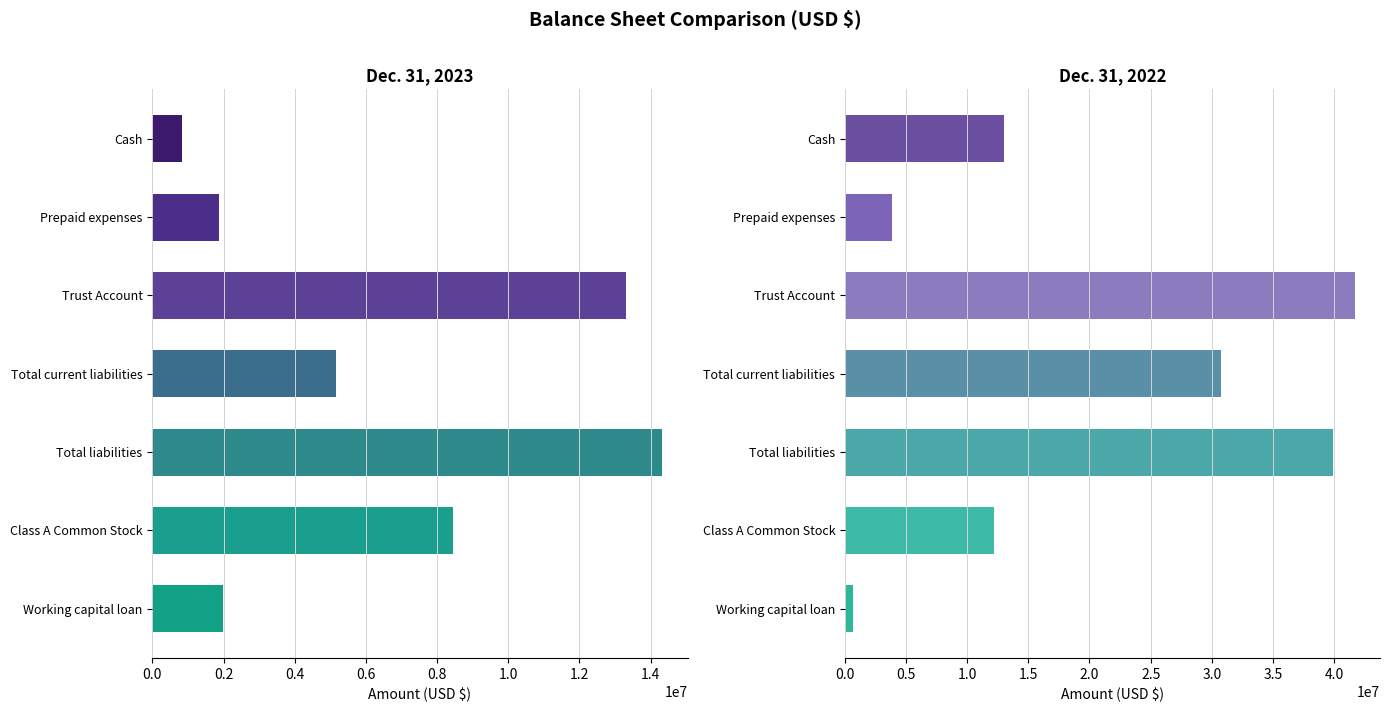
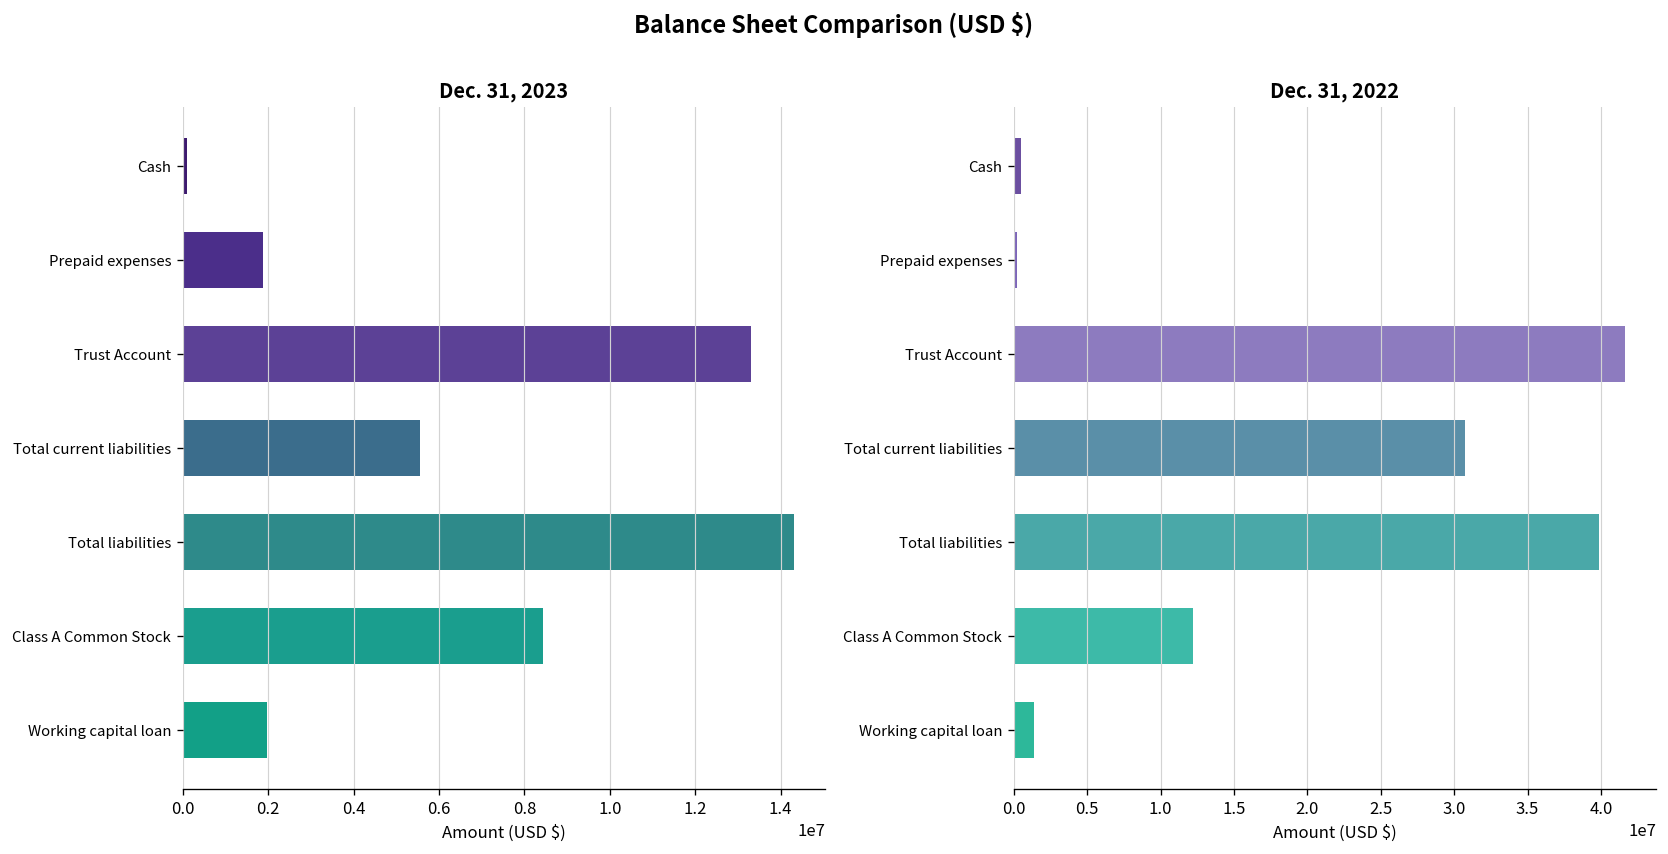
  {
    "Dec. 31, 2023": {
-     "Cash": 800000,
+     "Cash": 100000,
      "Prepaid expenses": 1900000,
      "Trust Account": 13300000,
-     "Total current liabilities": 5200000,
+     "Total current liabilities": 5600000,
      "Total liabilities": 14300000,
      "Class A Common Stock": 8400000,
      "Working capital loan": 2000000
    },
    "Dec. 31, 2022": {
-     "Cash": 13000000,
-     "Prepaid expenses": 3900000,
+     "Cash": 500000,
+     "Prepaid expenses": 200000,
      "Trust Account": 41700000,
      "Total current liabilities": 30700000,
      "Total liabilities": 39900000,
      "Class A Common Stock": 12200000,
-     "Working capital loan": 700000
+     "Working capital loan": 1400000
    }
  }
